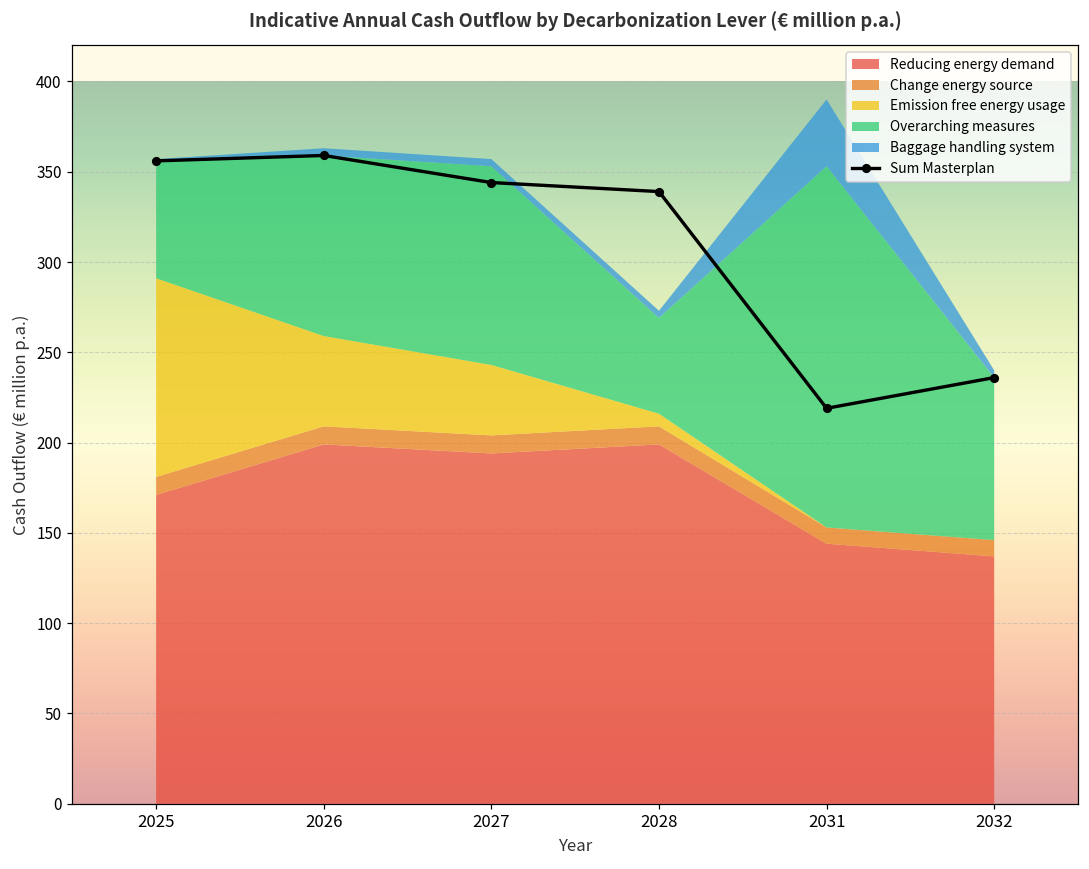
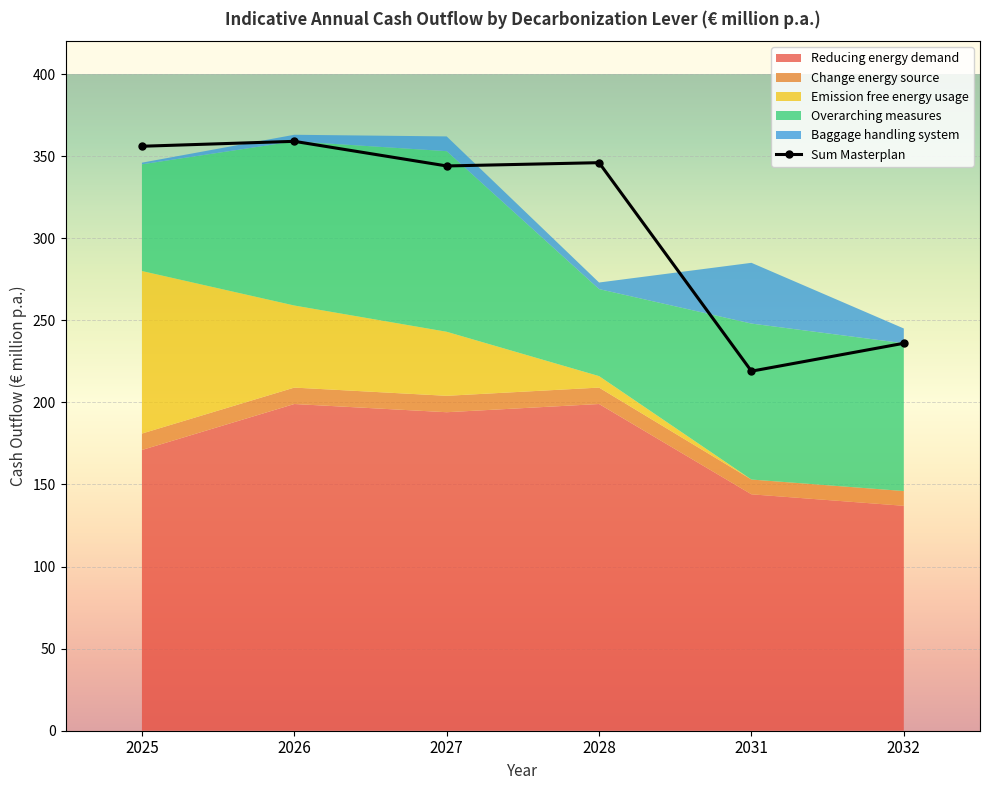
  {
    "Sum Masterplan": {
      "2027": 344,
-     "2028": 339,
+     "2028": 346,
      "2031": 219
    },
    "Emission free energy usage": {
-     "2025": 110,
+     "2025": 99,
      "2026": 50,
      "2027": 39,
      "2028": 7
    },
    "Overarching measures": {
      "2027": 110,
      "2028": 53,
-     "2031": 200
+     "2031": 95
    },
    "Baggage handling system": {
      "2026": 4,
-     "2027": 4,
+     "2027": 9,
      "2028": 4,
      "2031": 37,
-     "2032": 4
+     "2032": 9
    }
  }
